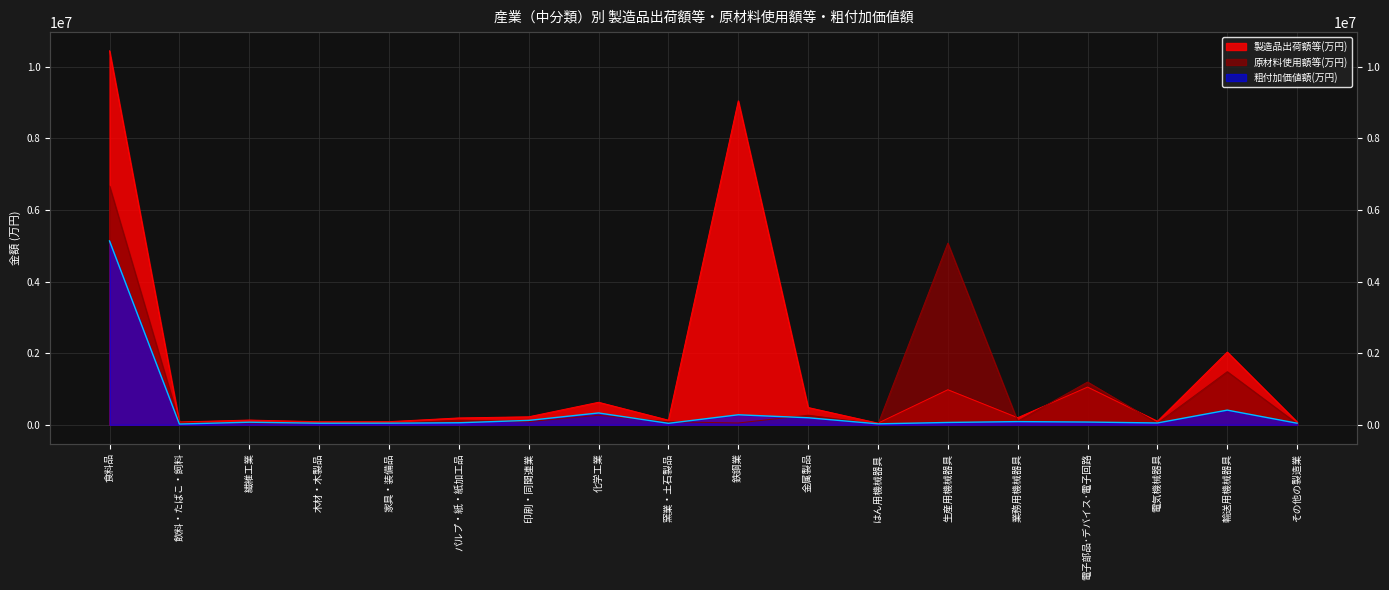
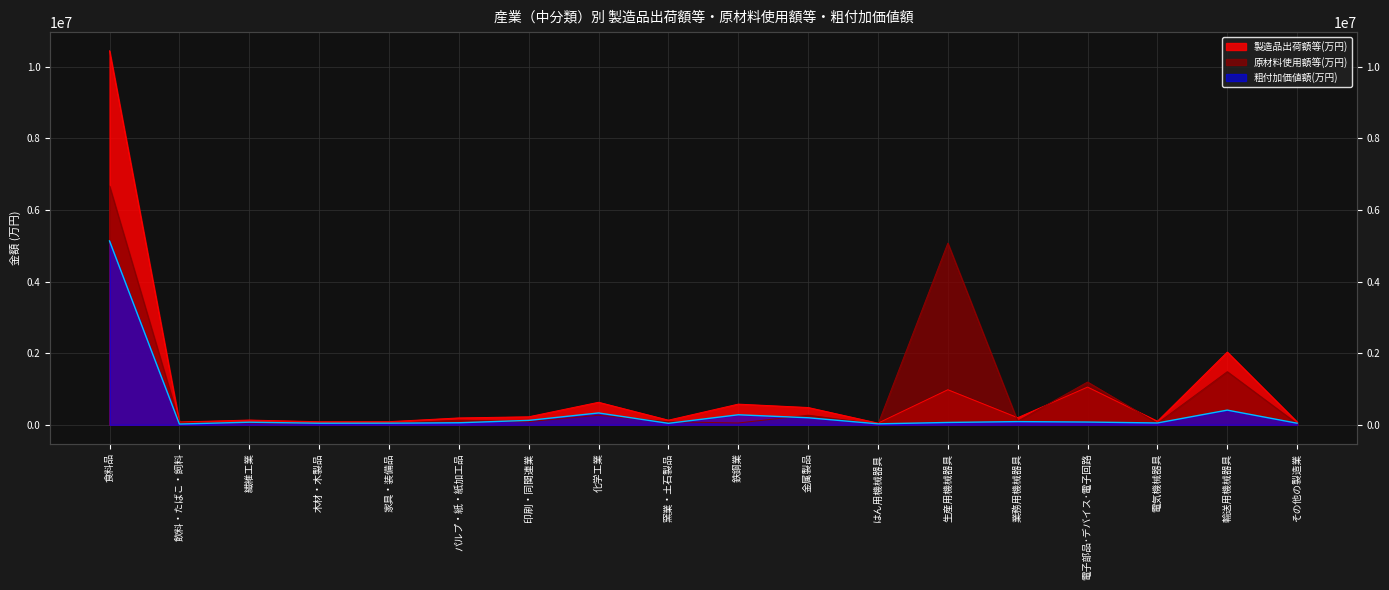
  {
    "製造品出荷額等(万円)": {
      "食料品": 10400000,
      "印刷・同関連業": 200000,
      "化学工業": 600000,
-     "鉄鋼業": 9000000,
+     "鉄鋼業": 600000,
      "金属製品": 500000,
      "生産用機械器具": 1000000,
      "業務用機械器具": 200000,
      "電子部品･デバイス･電子回路": 1100000,
      "輸送用機械器具": 2000000
    },
    "原材料使用額等(万円)": {
      "食料品": 6700000,
      "鉄鋼業": 100000,
      "金属製品": 300000,
      "生産用機械器具": 5100000,
      "電子部品･デバイス･電子回路": 1200000,
      "輸送用機械器具": 1500000
    },
    "粗付加価値額(万円)": {
      "食料品": 5100000,
      "パルプ・紙・紙加工品": 100000,
      "鉄鋼業": 300000,
      "金属製品": 200000,
      "生産用機械器具": 100000,
      "電子部品･デバイス･電子回路": 100000,
      "輸送用機械器具": 400000
    }
  }
